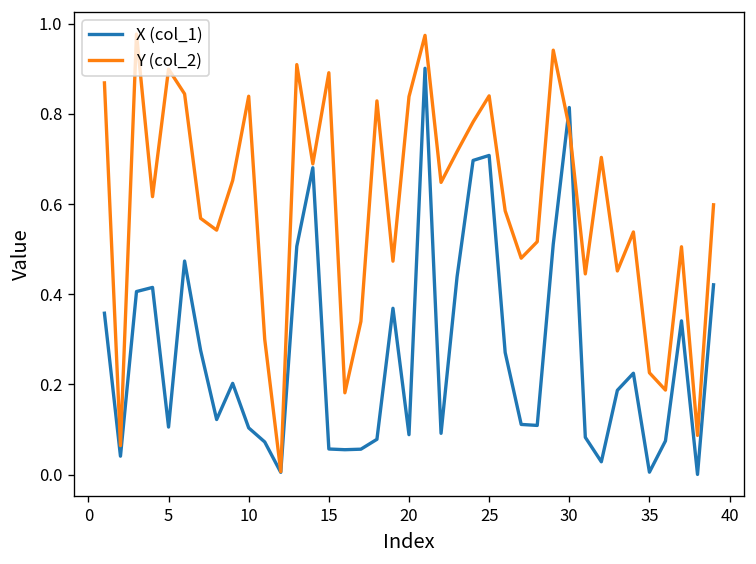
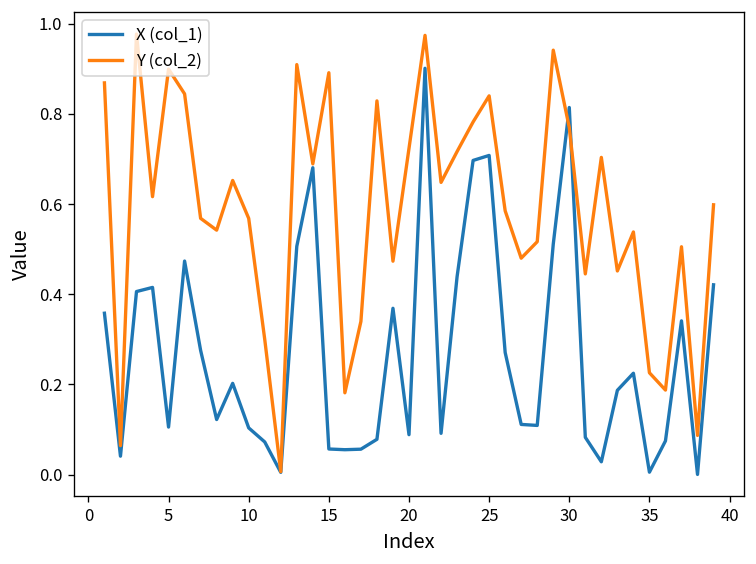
  {
    "X (col_1)": {
      "5": 0.11,
      "10": 0.10,
      "15": 0.06,
      "20": 0.09,
      "25": 0.71,
      "30": 0.81,
      "35": 0.01
    },
    "Y (col_2)": {
-     "10": 0.84,
+     "10": 0.57,
      "15": 0.89,
-     "20": 0.84,
+     "20": 0.72,
      "25": 0.84,
      "30": 0.77,
      "35": 0.23
    }
  }
